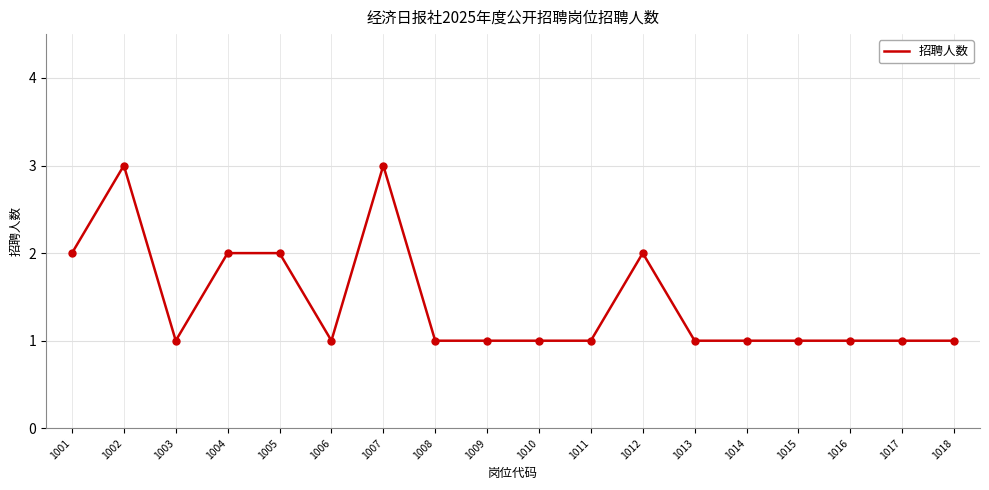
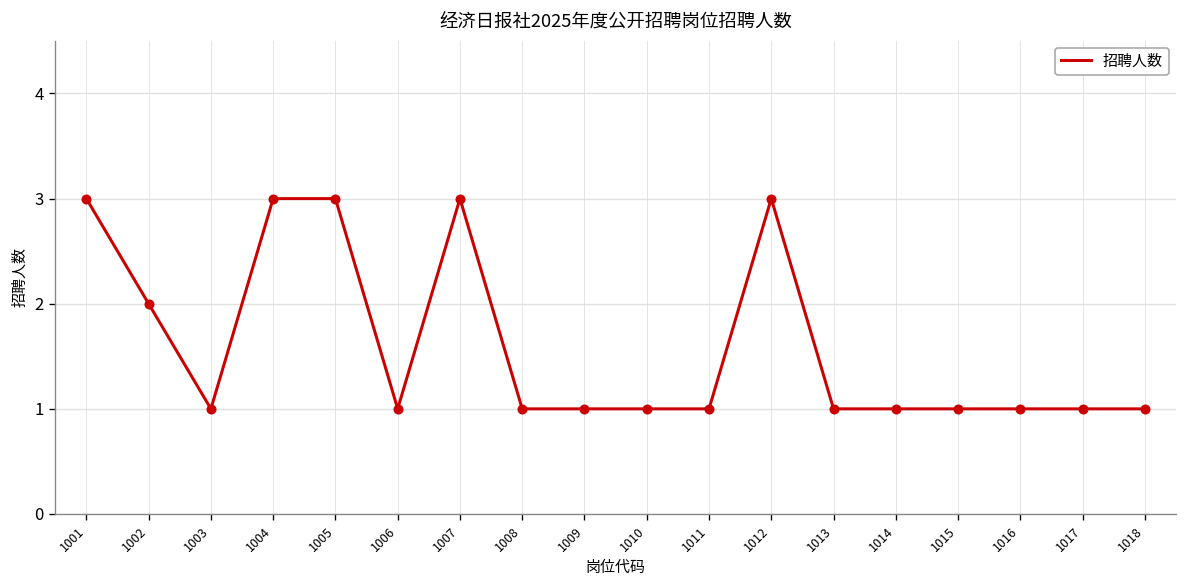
  {
-   "1001": 2,
-   "1002": 3,
+   "1001": 3,
+   "1002": 2,
    "1003": 1,
-   "1004": 2,
-   "1005": 2,
+   "1004": 3,
+   "1005": 3,
    "1006": 1,
    "1007": 3,
    "1008": 1,
    "1009": 1,
    "1010": 1,
    "1011": 1,
-   "1012": 2,
+   "1012": 3,
    "1013": 1,
    "1014": 1,
    "1015": 1,
    "1016": 1,
    "1017": 1,
    "1018": 1
  }
